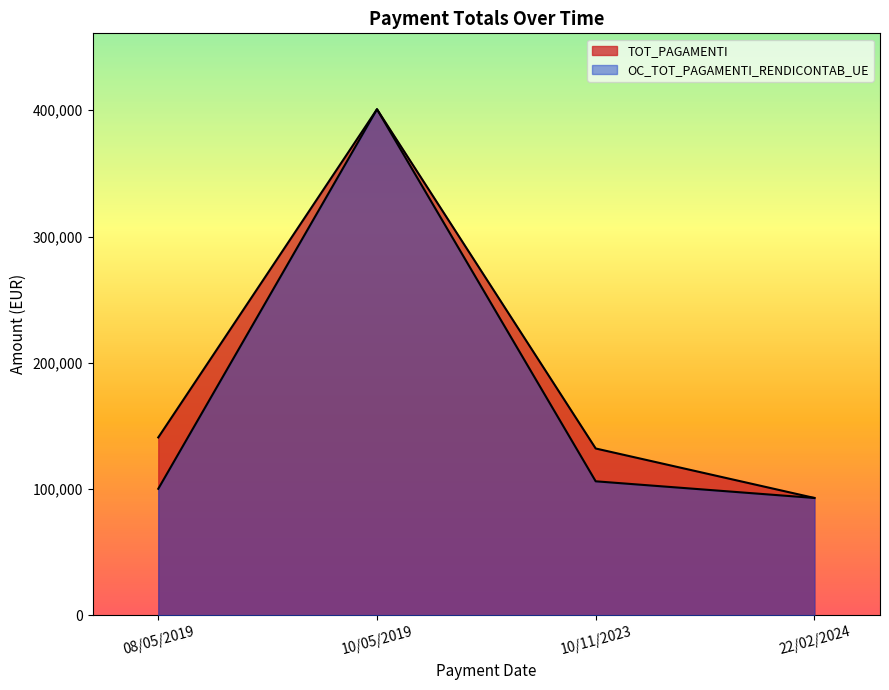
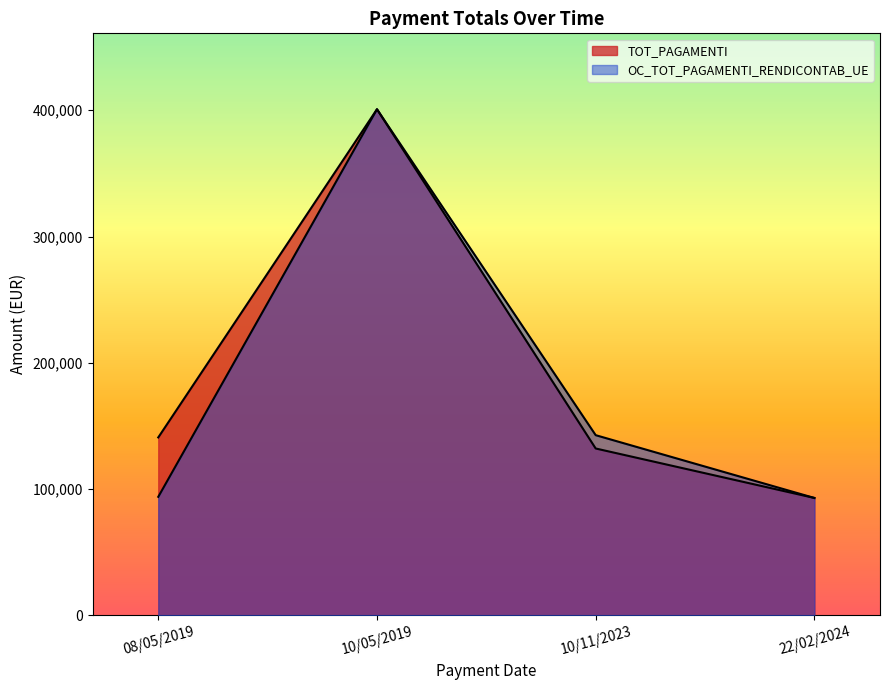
  {
    "TOT_PAGAMENTI": {
      "08/05/2019": "141,000",
      "10/11/2023": "132,000"
    },
    "OC_TOT_PAGAMENTI_RENDICONTAB_UE": {
-     "08/05/2019": "100,000",
-     "10/11/2023": "106,000"
+     "08/05/2019": "94,000",
+     "10/11/2023": "143,000"
    }
  }
